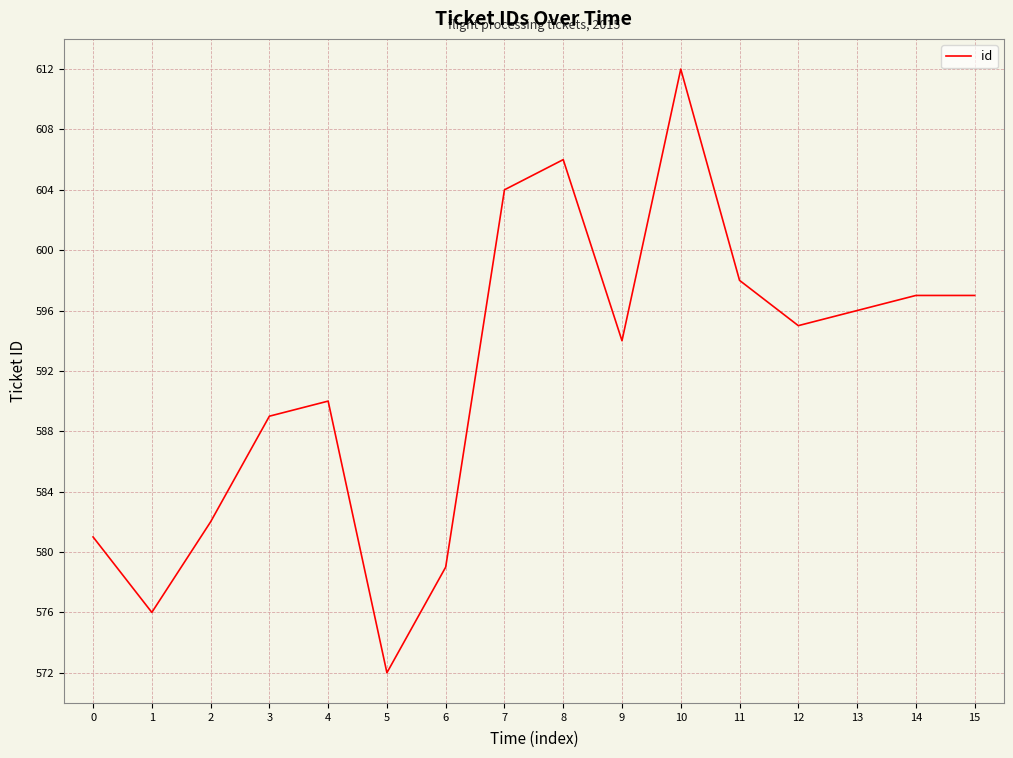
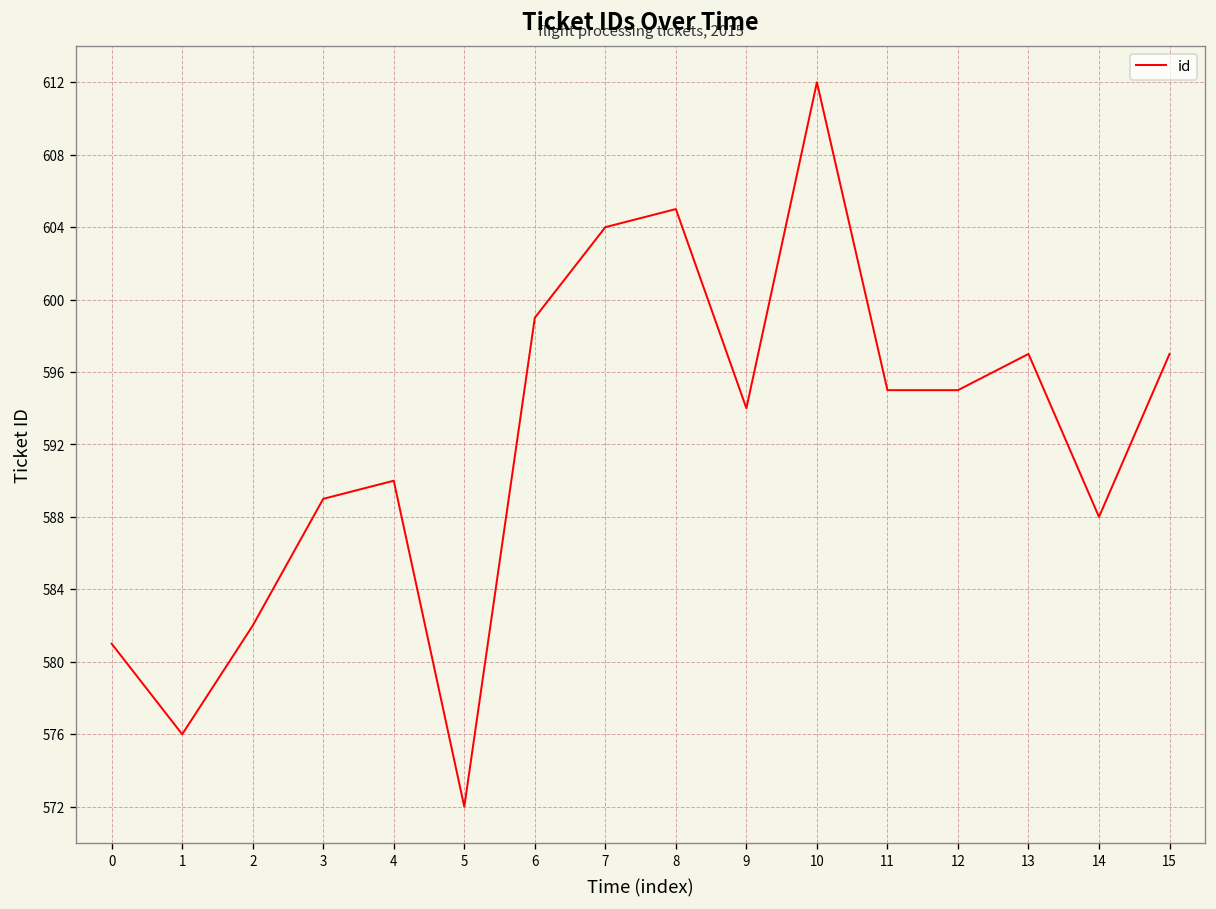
  {
    "0": 581,
    "1": 576,
    "2": 582,
    "3": 589,
    "4": 590,
    "5": 572,
-   "6": 579,
+   "6": 599,
    "7": 604,
-   "8": 606,
+   "8": 605,
    "9": 594,
    "10": 612,
-   "11": 598,
+   "11": 595,
    "12": 595,
-   "13": 596,
-   "14": 597,
+   "13": 597,
+   "14": 588,
    "15": 597
  }
